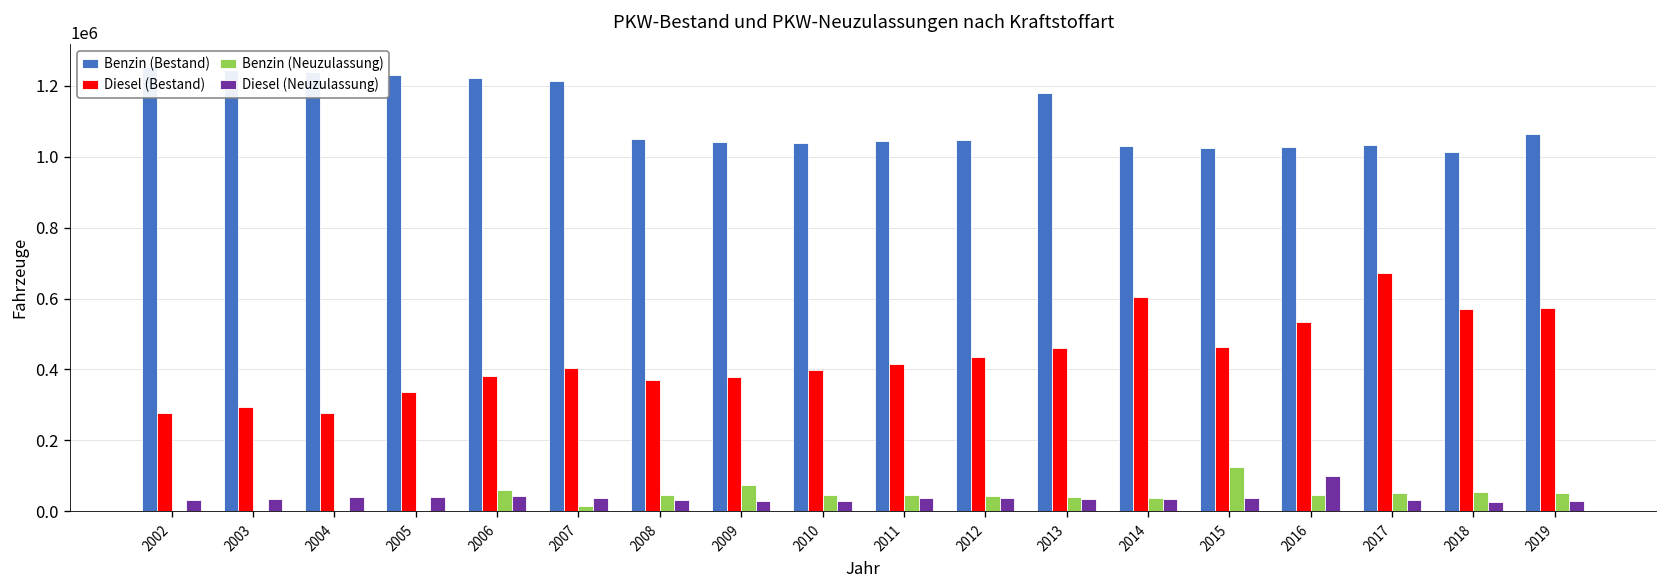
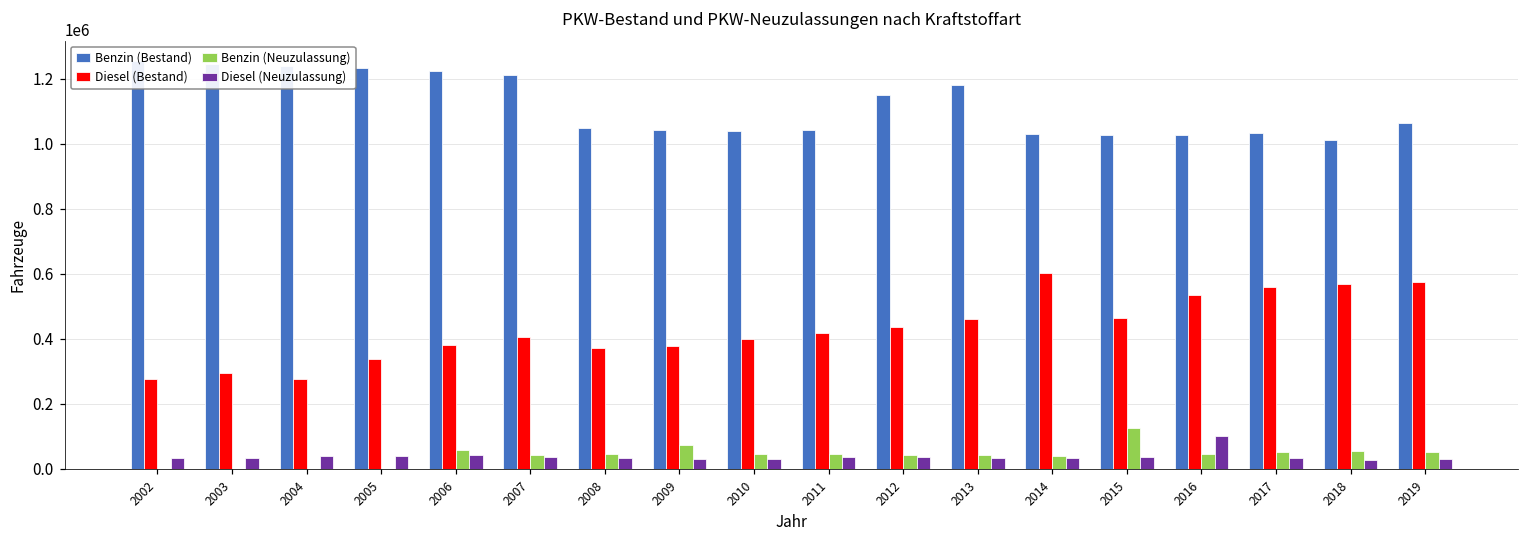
  {
    "Benzin (Bestand)": {
      "2005": 1230000,
      "2006": 1220000,
      "2007": 1210000,
      "2008": 1050000,
      "2009": 1040000,
      "2010": 1040000,
      "2011": 1040000,
-     "2012": 1050000,
+     "2012": 1150000,
      "2013": 1180000,
      "2014": 1030000,
      "2015": 1030000,
      "2016": 1030000,
      "2017": 1030000,
      "2018": 1010000,
      "2019": 1060000
    },
    "Diesel (Bestand)": {
      "2002": 280000,
      "2003": 290000,
      "2004": 280000,
      "2005": 340000,
      "2006": 380000,
      "2007": 400000,
      "2008": 370000,
      "2009": 380000,
      "2010": 400000,
      "2011": 420000,
      "2012": 440000,
      "2013": 460000,
      "2014": 600000,
      "2015": 460000,
      "2016": 540000,
-     "2017": 670000,
+     "2017": 560000,
      "2018": 570000,
      "2019": 570000
    },
    "Benzin (Neuzulassung)": {
      "2002": 0,
      "2003": 0,
      "2004": 0,
      "2005": 0,
      "2006": 60000,
-     "2007": 20000,
+     "2007": 40000,
      "2008": 50000,
      "2009": 70000,
      "2010": 50000,
      "2011": 50000,
      "2012": 40000,
      "2013": 40000,
      "2014": 40000,
      "2015": 120000,
      "2016": 50000,
      "2017": 50000,
      "2018": 50000,
      "2019": 50000
    },
    "Diesel (Neuzulassung)": {
      "2002": 30000,
      "2003": 30000,
      "2004": 40000,
      "2005": 40000,
      "2006": 40000,
      "2007": 40000,
      "2008": 30000,
      "2009": 30000,
      "2010": 30000,
      "2011": 40000,
      "2012": 40000,
      "2013": 30000,
      "2014": 30000,
      "2015": 40000,
      "2016": 100000,
      "2017": 30000,
      "2018": 30000,
      "2019": 30000
    }
  }
